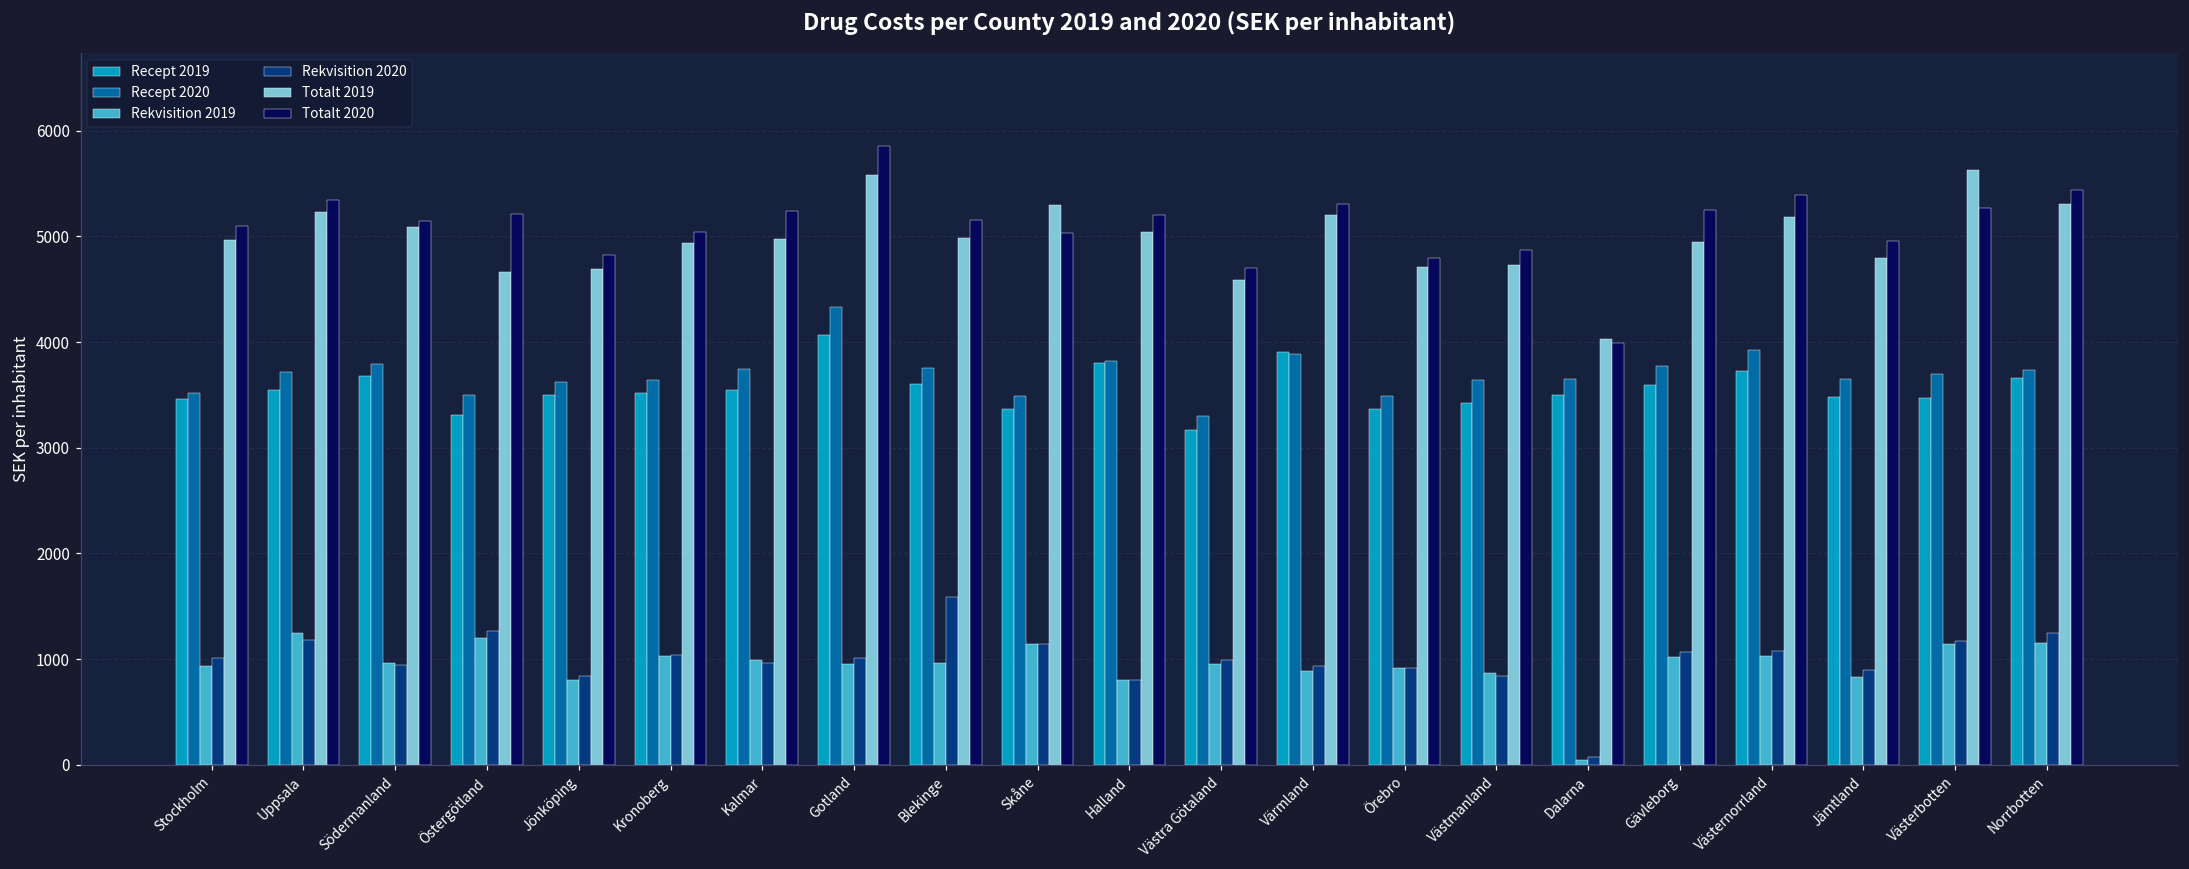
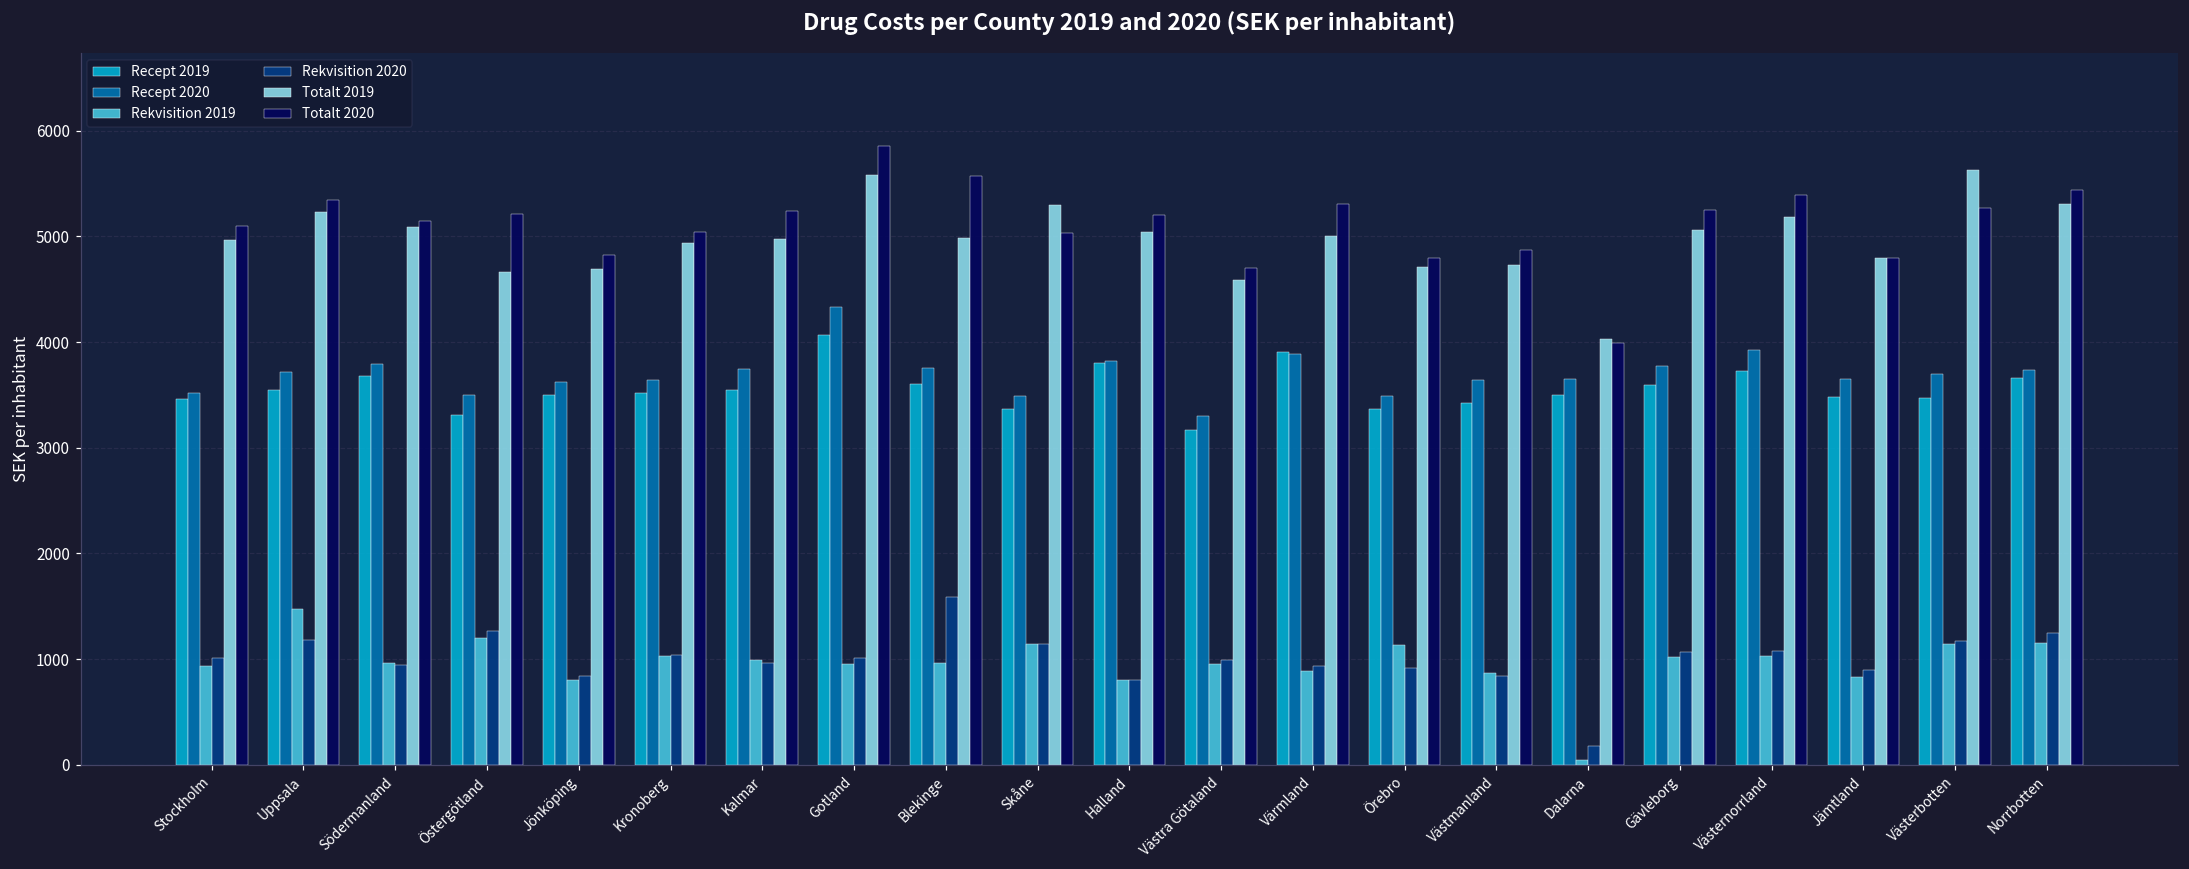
  {
    "Recept 2019": {
      "Stockholm": 3500,
      "Uppsala": 3500,
      "Södermanland": 3700,
      "Östergötland": 3300,
      "Jönköping": 3500,
      "Kronoberg": 3500,
      "Kalmar": 3500,
      "Gotland": 4100,
      "Blekinge": 3600,
      "Skåne": 3400,
      "Halland": 3800,
      "Västra Götaland": 3200,
      "Värmland": 3900,
      "Örebro": 3400,
      "Västmanland": 3400,
      "Dalarna": 3500,
      "Gävleborg": 3600,
      "Västernorrland": 3700,
      "Jämtland": 3500,
      "Västerbotten": 3500,
      "Norrbotten": 3700
    },
    "Recept 2020": {
      "Stockholm": 3500,
      "Uppsala": 3700,
      "Södermanland": 3800,
      "Östergötland": 3500,
      "Jönköping": 3600,
      "Kronoberg": 3600,
      "Kalmar": 3700,
      "Gotland": 4300,
      "Blekinge": 3800,
      "Skåne": 3500,
      "Halland": 3800,
      "Västra Götaland": 3300,
      "Värmland": 3900,
      "Örebro": 3500,
      "Västmanland": 3600,
      "Dalarna": 3600,
      "Gävleborg": 3800,
      "Västernorrland": 3900,
      "Jämtland": 3700,
      "Västerbotten": 3700,
      "Norrbotten": 3700
    },
    "Rekvisition 2019": {
      "Stockholm": 900,
-     "Uppsala": 1200,
+     "Uppsala": 1500,
      "Södermanland": 1000,
      "Östergötland": 1200,
      "Jönköping": 800,
      "Kronoberg": 1000,
      "Kalmar": 1000,
      "Gotland": 900,
      "Blekinge": 1000,
      "Skåne": 1100,
      "Halland": 800,
      "Västra Götaland": 1000,
      "Värmland": 900,
-     "Örebro": 900,
+     "Örebro": 1100,
      "Västmanland": 900,
      "Dalarna": 0,
      "Gävleborg": 1000,
      "Västernorrland": 1000,
      "Jämtland": 800,
      "Västerbotten": 1100,
      "Norrbotten": 1200
    },
    "Rekvisition 2020": {
      "Stockholm": 1000,
      "Uppsala": 1200,
      "Södermanland": 900,
      "Östergötland": 1300,
      "Jönköping": 800,
      "Kronoberg": 1000,
      "Kalmar": 1000,
      "Gotland": 1000,
      "Blekinge": 1600,
      "Skåne": 1100,
      "Halland": 800,
      "Västra Götaland": 1000,
      "Värmland": 900,
      "Örebro": 900,
      "Västmanland": 800,
-     "Dalarna": 100,
+     "Dalarna": 200,
      "Gävleborg": 1100,
      "Västernorrland": 1100,
      "Jämtland": 900,
      "Västerbotten": 1200,
      "Norrbotten": 1200
    },
    "Totalt 2019": {
      "Stockholm": 5000,
      "Uppsala": 5200,
      "Södermanland": 5100,
      "Östergötland": 4700,
      "Jönköping": 4700,
      "Kronoberg": 4900,
      "Kalmar": 5000,
      "Gotland": 5600,
      "Blekinge": 5000,
      "Skåne": 5300,
      "Halland": 5000,
      "Västra Götaland": 4600,
-     "Värmland": 5200,
+     "Värmland": 5000,
      "Örebro": 4700,
      "Västmanland": 4700,
      "Dalarna": 4000,
-     "Gävleborg": 4900,
+     "Gävleborg": 5100,
      "Västernorrland": 5200,
      "Jämtland": 4800,
      "Västerbotten": 5600,
      "Norrbotten": 5300
    },
    "Totalt 2020": {
      "Stockholm": 5100,
      "Uppsala": 5300,
      "Södermanland": 5200,
      "Östergötland": 5200,
      "Jönköping": 4800,
      "Kronoberg": 5000,
      "Kalmar": 5200,
      "Gotland": 5900,
-     "Blekinge": 5200,
+     "Blekinge": 5600,
      "Skåne": 5000,
      "Halland": 5200,
      "Västra Götaland": 4700,
      "Värmland": 5300,
      "Örebro": 4800,
      "Västmanland": 4900,
      "Dalarna": 4000,
      "Gävleborg": 5200,
      "Västernorrland": 5400,
-     "Jämtland": 5000,
+     "Jämtland": 4800,
      "Västerbotten": 5300,
      "Norrbotten": 5400
    }
  }
